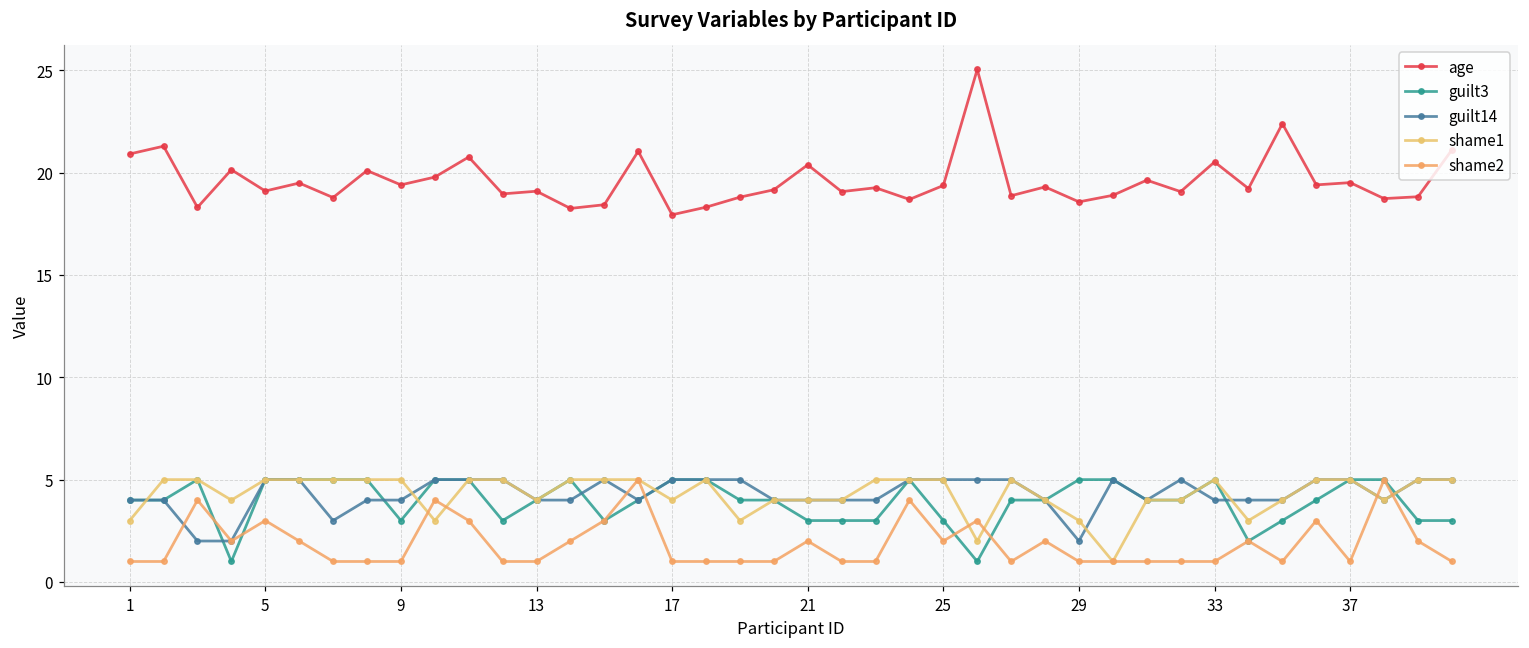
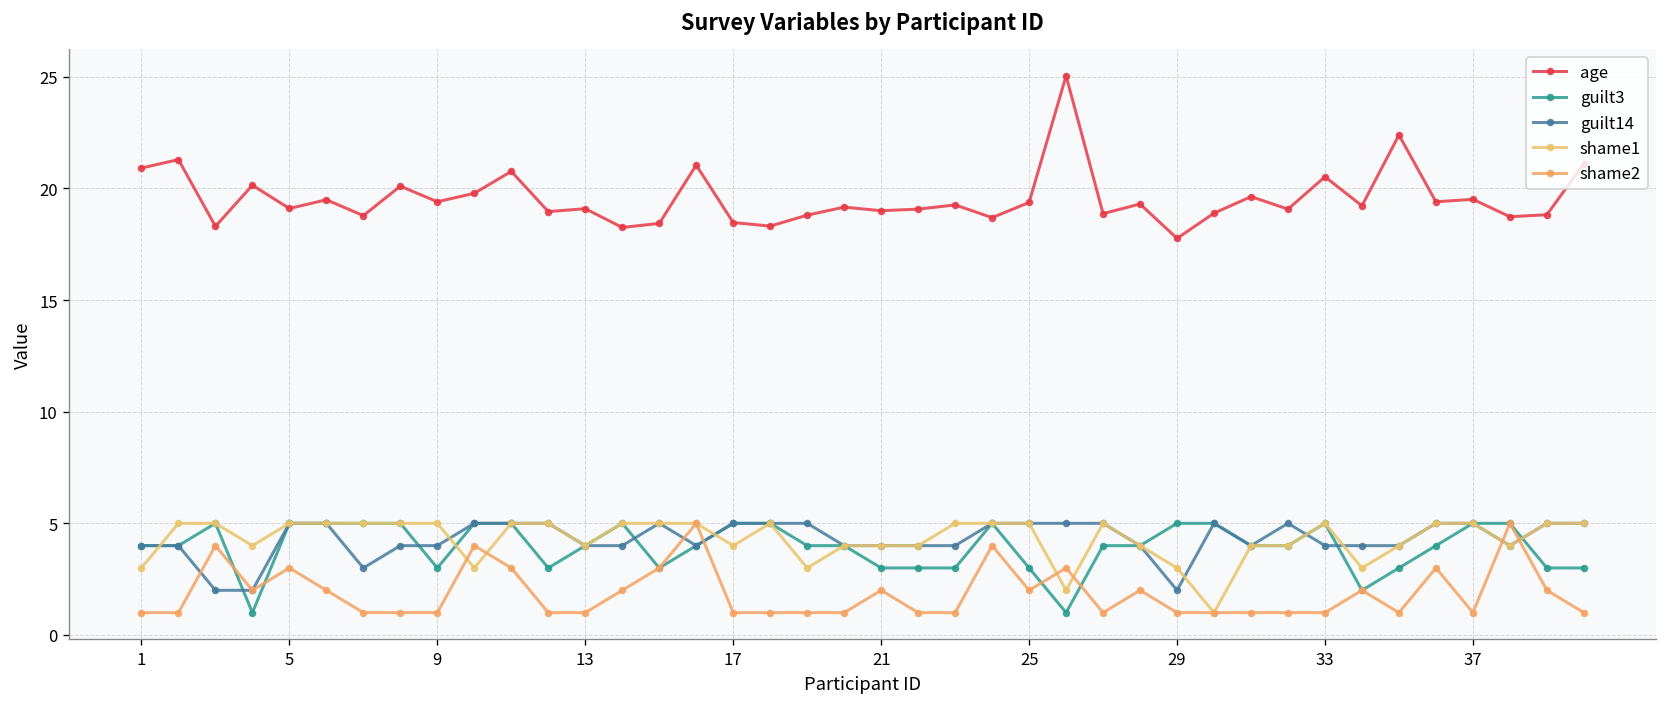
  {
    "age": {
      "1": 20.9,
      "5": 19.1,
      "9": 19.4,
      "13": 19.1,
-     "17": 17.9,
-     "21": 20.4,
+     "17": 18.5,
+     "21": 19.0,
      "25": 19.4,
-     "29": 18.6,
+     "29": 17.8,
      "33": 20.5,
      "37": 19.5
    }
  }
